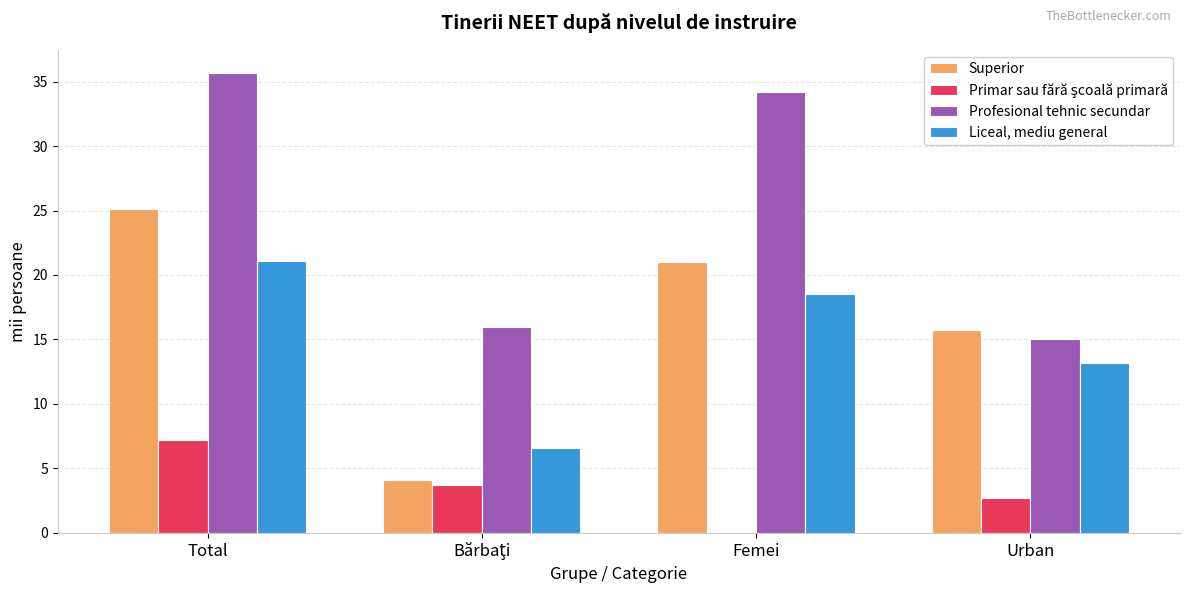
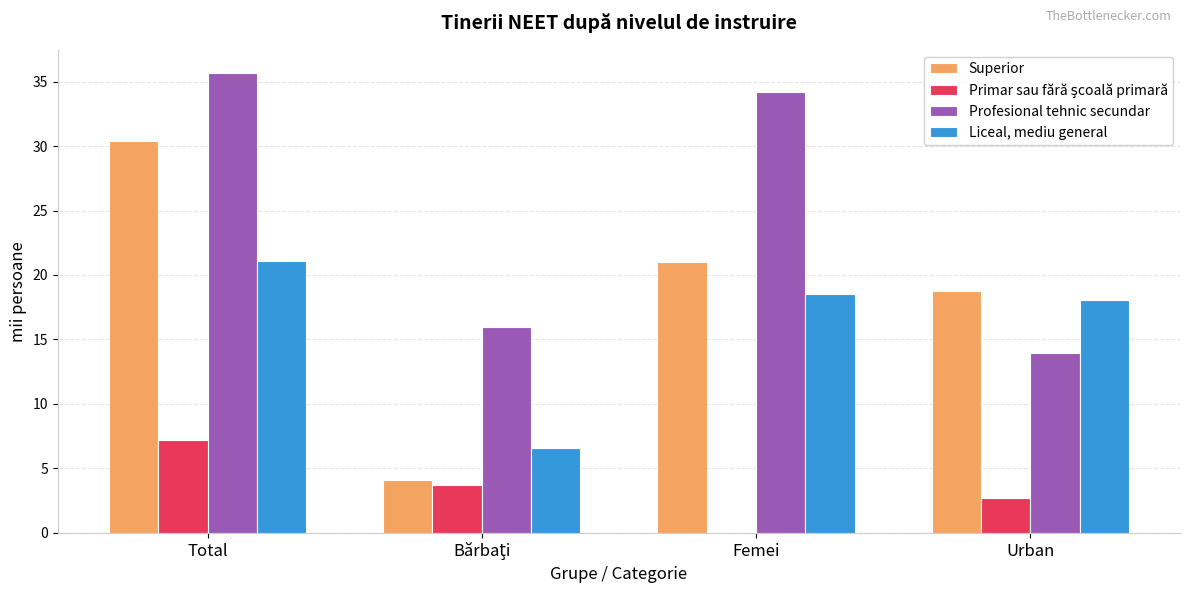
  {
    "Superior": {
-     "Total": 25.1,
+     "Total": 30.4,
      "Bărbaţi": 4.1,
      "Femei": 21.0,
-     "Urban": 15.8
+     "Urban": 18.8
    },
    "Primar sau fără şcoală primară": {
      "Total": 7.2,
      "Bărbaţi": 3.7,
      "Femei": 0.0,
      "Urban": 2.7
    },
    "Profesional tehnic secundar": {
      "Total": 35.7,
      "Bărbaţi": 15.9,
      "Femei": 34.2,
-     "Urban": 15.1
+     "Urban": 14.0
    },
    "Liceal, mediu general": {
      "Total": 21.1,
      "Bărbaţi": 6.5,
      "Femei": 18.5,
-     "Urban": 13.2
+     "Urban": 18.0
    }
  }
